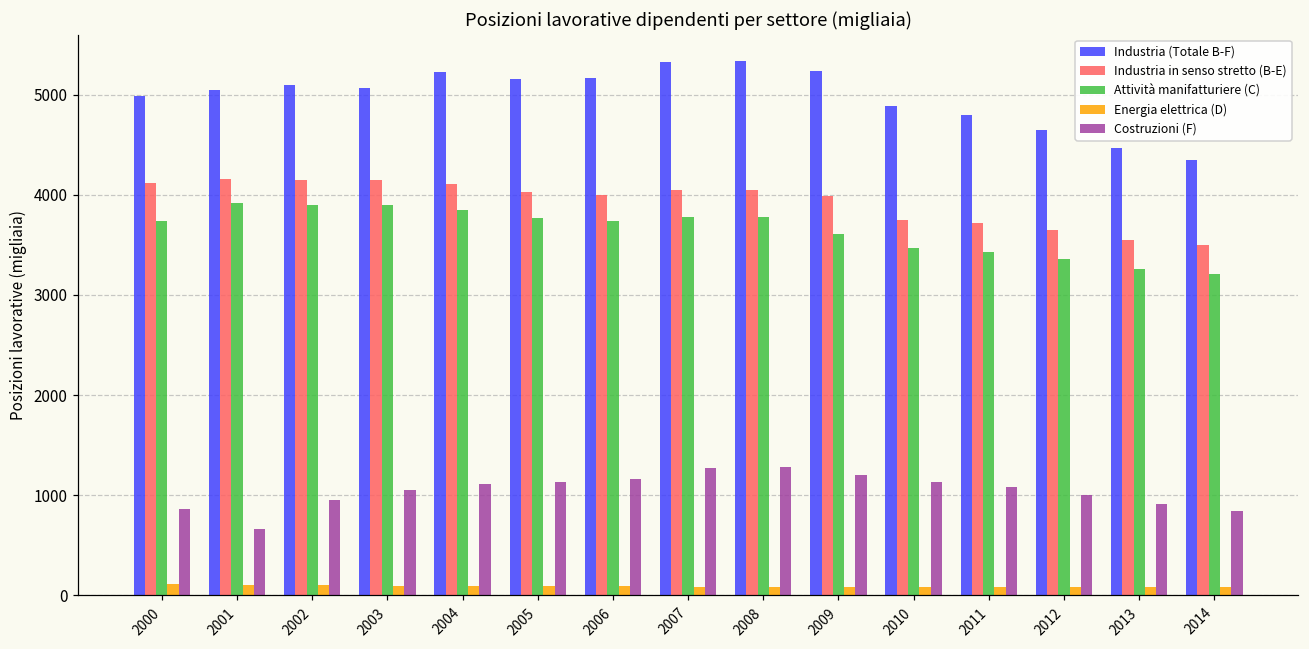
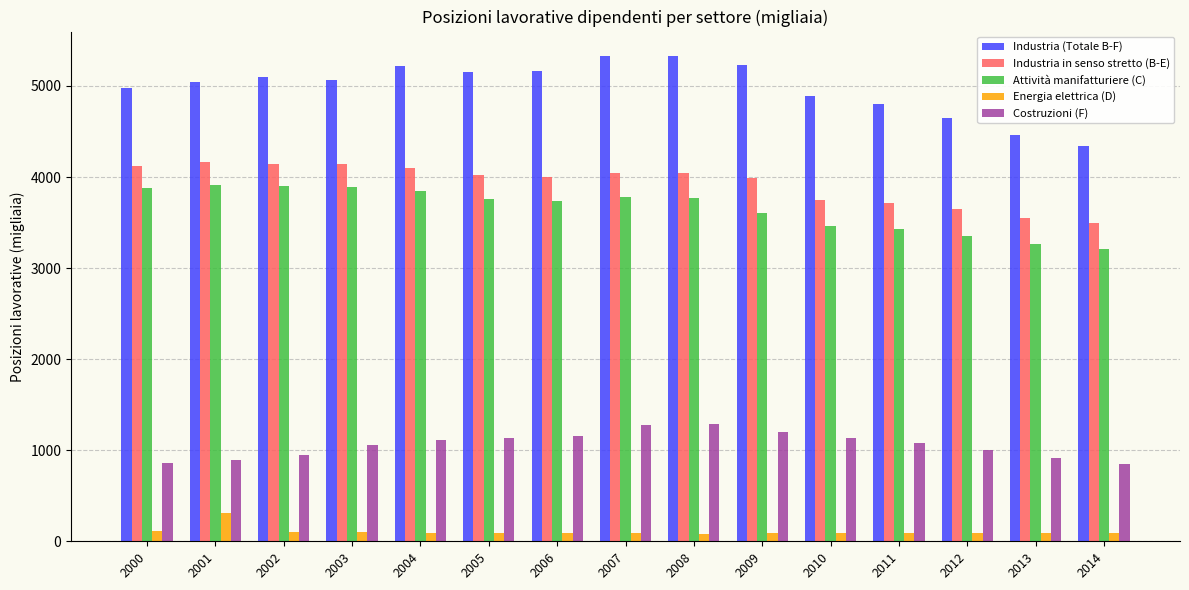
  {
    "Industria (Totale B-F)": {
      "2000": 5000,
      "2001": 5000,
      "2002": 5100,
      "2003": 5100,
      "2004": 5200,
      "2005": 5200,
      "2006": 5200,
      "2007": 5300,
      "2008": 5300,
      "2009": 5200,
      "2010": 4900,
      "2011": 4800,
      "2012": 4600,
      "2013": 4500,
      "2014": 4300
    },
    "Industria in senso stretto (B-E)": {
      "2000": 4100,
      "2001": 4200,
      "2002": 4100,
      "2003": 4100,
      "2004": 4100,
      "2005": 4000,
      "2006": 4000,
      "2007": 4000,
      "2008": 4000,
      "2009": 4000,
      "2010": 3800,
      "2011": 3700,
      "2012": 3600,
      "2013": 3500,
      "2014": 3500
    },
    "Attività manifatturiere (C)": {
-     "2000": 3700,
+     "2000": 3900,
      "2001": 3900,
      "2002": 3900,
      "2003": 3900,
      "2004": 3900,
      "2005": 3800,
      "2006": 3700,
      "2007": 3800,
      "2008": 3800,
      "2009": 3600,
      "2010": 3500,
      "2011": 3400,
      "2012": 3400,
      "2013": 3300,
      "2014": 3200
    },
    "Energia elettrica (D)": {
      "2000": 100,
-     "2001": 100,
+     "2001": 300,
      "2002": 100,
      "2003": 100,
      "2004": 100,
      "2005": 100,
      "2006": 100,
      "2007": 100,
      "2008": 100,
      "2009": 100,
      "2010": 100,
      "2011": 100,
      "2012": 100,
      "2013": 100,
      "2014": 100
    },
    "Costruzioni (F)": {
      "2000": 900,
-     "2001": 700,
+     "2001": 900,
      "2002": 1000,
      "2003": 1100,
      "2004": 1100,
      "2005": 1100,
      "2006": 1200,
      "2007": 1300,
      "2008": 1300,
      "2009": 1200,
      "2010": 1100,
      "2011": 1100,
      "2012": 1000,
      "2013": 900,
      "2014": 800
    }
  }
